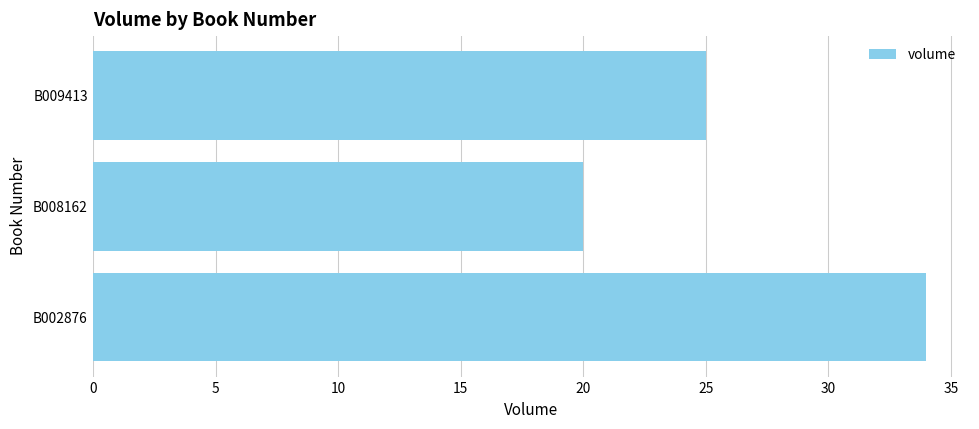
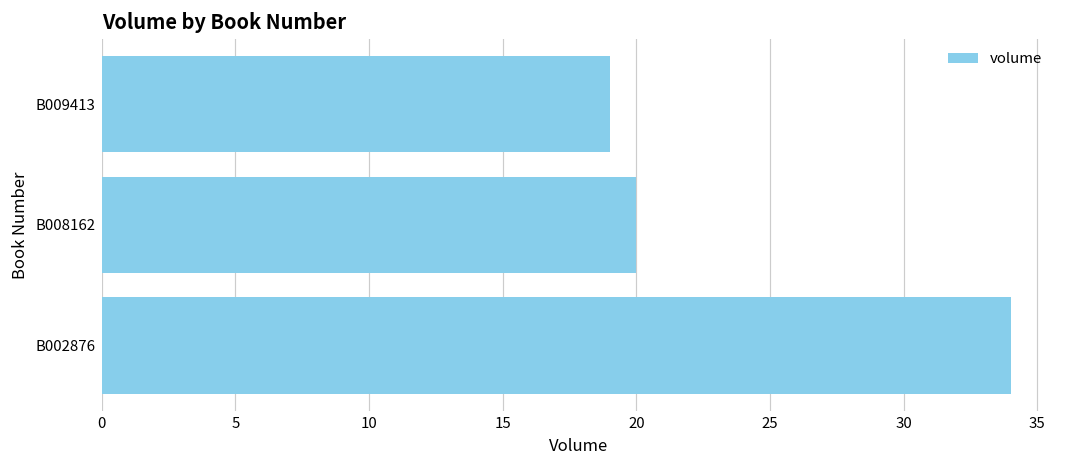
  {
-   "B009413": 25,
+   "B009413": 19,
    "B008162": 20,
    "B002876": 34
  }
